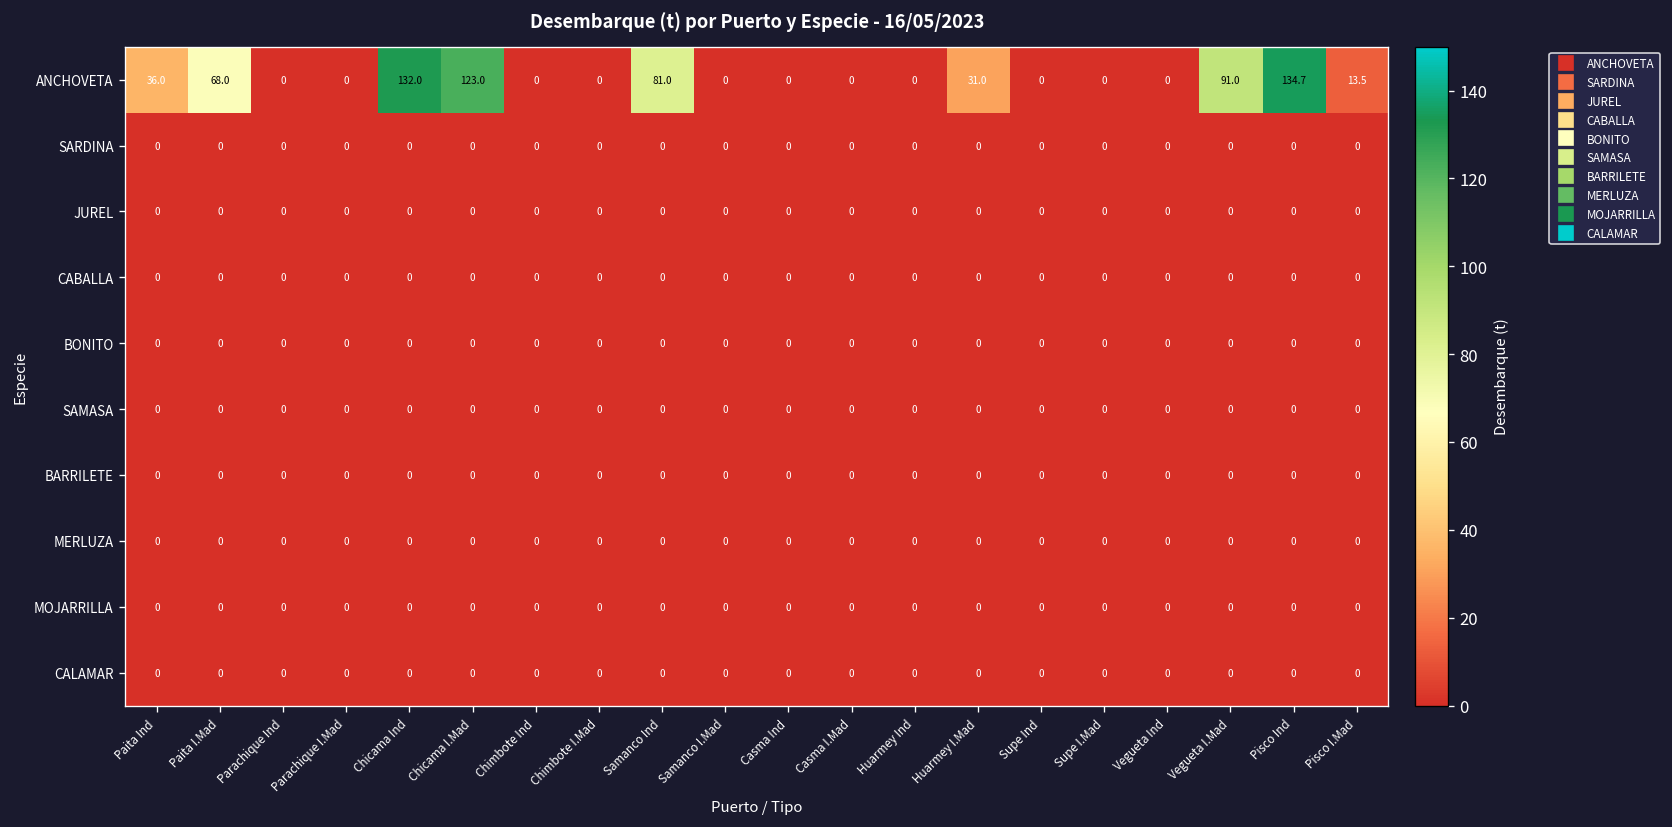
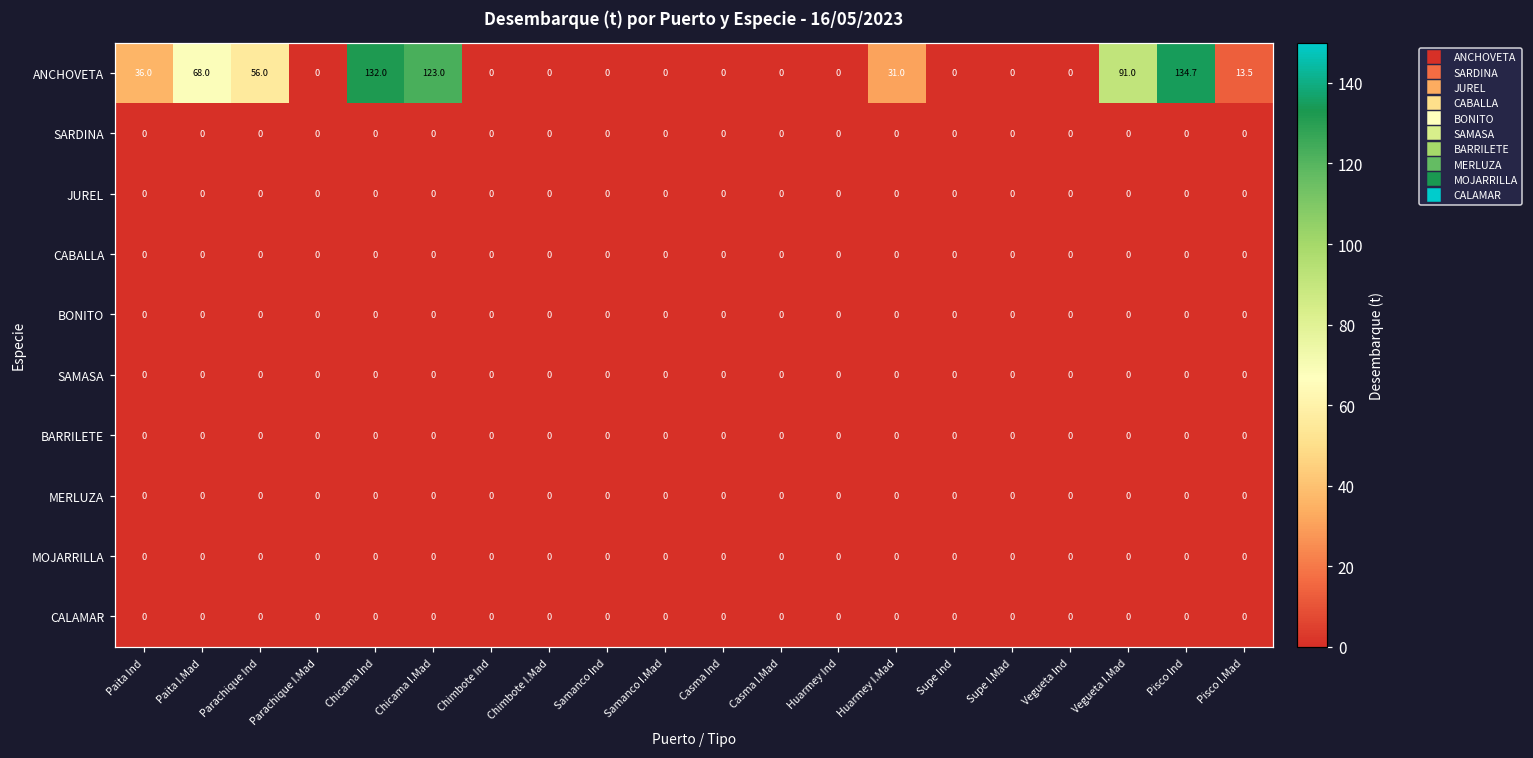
  {
    "ANCHOVETA": {
      "Paita Ind": 36.0,
      "Paita I.Mad": 68.0,
-     "Parachique Ind": 0,
+     "Parachique Ind": 56.0,
      "Parachique I.Mad": 0,
      "Chicama Ind": 132.0,
      "Chicama I.Mad": 123.0,
      "Chimbote Ind": 0,
      "Chimbote I.Mad": 0,
-     "Samanco Ind": 81.0,
+     "Samanco Ind": 0,
      "Samanco I.Mad": 0,
      "Casma Ind": 0,
      "Casma I.Mad": 0,
      "Huarmey Ind": 0,
      "Huarmey I.Mad": 31.0,
      "Supe Ind": 0,
      "Supe I.Mad": 0,
      "Vegueta Ind": 0,
      "Vegueta I.Mad": 91.0,
      "Pisco Ind": 134.7,
      "Pisco I.Mad": 13.5
    },
    "SARDINA": {
      "Paita Ind": 0,
      "Paita I.Mad": 0,
      "Parachique Ind": 0,
      "Parachique I.Mad": 0,
      "Chicama Ind": 0,
      "Chicama I.Mad": 0,
      "Chimbote Ind": 0,
      "Chimbote I.Mad": 0,
      "Samanco Ind": 0,
      "Samanco I.Mad": 0,
      "Casma Ind": 0,
      "Casma I.Mad": 0,
      "Huarmey Ind": 0,
      "Huarmey I.Mad": 0,
      "Supe Ind": 0,
      "Supe I.Mad": 0,
      "Vegueta Ind": 0,
      "Vegueta I.Mad": 0,
      "Pisco Ind": 0,
      "Pisco I.Mad": 0
    },
    "JUREL": {
      "Paita Ind": 0,
      "Paita I.Mad": 0,
      "Parachique Ind": 0,
      "Parachique I.Mad": 0,
      "Chicama Ind": 0,
      "Chicama I.Mad": 0,
      "Chimbote Ind": 0,
      "Chimbote I.Mad": 0,
      "Samanco Ind": 0,
      "Samanco I.Mad": 0,
      "Casma Ind": 0,
      "Casma I.Mad": 0,
      "Huarmey Ind": 0,
      "Huarmey I.Mad": 0,
      "Supe Ind": 0,
      "Supe I.Mad": 0,
      "Vegueta Ind": 0,
      "Vegueta I.Mad": 0,
      "Pisco Ind": 0,
      "Pisco I.Mad": 0
    },
    "CABALLA": {
      "Paita Ind": 0,
      "Paita I.Mad": 0,
      "Parachique Ind": 0,
      "Parachique I.Mad": 0,
      "Chicama Ind": 0,
      "Chicama I.Mad": 0,
      "Chimbote Ind": 0,
      "Chimbote I.Mad": 0,
      "Samanco Ind": 0,
      "Samanco I.Mad": 0,
      "Casma Ind": 0,
      "Casma I.Mad": 0,
      "Huarmey Ind": 0,
      "Huarmey I.Mad": 0,
      "Supe Ind": 0,
      "Supe I.Mad": 0,
      "Vegueta Ind": 0,
      "Vegueta I.Mad": 0,
      "Pisco Ind": 0,
      "Pisco I.Mad": 0
    },
    "BONITO": {
      "Paita Ind": 0,
      "Paita I.Mad": 0,
      "Parachique Ind": 0,
      "Parachique I.Mad": 0,
      "Chicama Ind": 0,
      "Chicama I.Mad": 0,
      "Chimbote Ind": 0,
      "Chimbote I.Mad": 0,
      "Samanco Ind": 0,
      "Samanco I.Mad": 0,
      "Casma Ind": 0,
      "Casma I.Mad": 0,
      "Huarmey Ind": 0,
      "Huarmey I.Mad": 0,
      "Supe Ind": 0,
      "Supe I.Mad": 0,
      "Vegueta Ind": 0,
      "Vegueta I.Mad": 0,
      "Pisco Ind": 0,
      "Pisco I.Mad": 0
    },
    "SAMASA": {
      "Paita Ind": 0,
      "Paita I.Mad": 0,
      "Parachique Ind": 0,
      "Parachique I.Mad": 0,
      "Chicama Ind": 0,
      "Chicama I.Mad": 0,
      "Chimbote Ind": 0,
      "Chimbote I.Mad": 0,
      "Samanco Ind": 0,
      "Samanco I.Mad": 0,
      "Casma Ind": 0,
      "Casma I.Mad": 0,
      "Huarmey Ind": 0,
      "Huarmey I.Mad": 0,
      "Supe Ind": 0,
      "Supe I.Mad": 0,
      "Vegueta Ind": 0,
      "Vegueta I.Mad": 0,
      "Pisco Ind": 0,
      "Pisco I.Mad": 0
    },
    "BARRILETE": {
      "Paita Ind": 0,
      "Paita I.Mad": 0,
      "Parachique Ind": 0,
      "Parachique I.Mad": 0,
      "Chicama Ind": 0,
      "Chicama I.Mad": 0,
      "Chimbote Ind": 0,
      "Chimbote I.Mad": 0,
      "Samanco Ind": 0,
      "Samanco I.Mad": 0,
      "Casma Ind": 0,
      "Casma I.Mad": 0,
      "Huarmey Ind": 0,
      "Huarmey I.Mad": 0,
      "Supe Ind": 0,
      "Supe I.Mad": 0,
      "Vegueta Ind": 0,
      "Vegueta I.Mad": 0,
      "Pisco Ind": 0,
      "Pisco I.Mad": 0
    },
    "MERLUZA": {
      "Paita Ind": 0,
      "Paita I.Mad": 0,
      "Parachique Ind": 0,
      "Parachique I.Mad": 0,
      "Chicama Ind": 0,
      "Chicama I.Mad": 0,
      "Chimbote Ind": 0,
      "Chimbote I.Mad": 0,
      "Samanco Ind": 0,
      "Samanco I.Mad": 0,
      "Casma Ind": 0,
      "Casma I.Mad": 0,
      "Huarmey Ind": 0,
      "Huarmey I.Mad": 0,
      "Supe Ind": 0,
      "Supe I.Mad": 0,
      "Vegueta Ind": 0,
      "Vegueta I.Mad": 0,
      "Pisco Ind": 0,
      "Pisco I.Mad": 0
    },
    "MOJARRILLA": {
      "Paita Ind": 0,
      "Paita I.Mad": 0,
      "Parachique Ind": 0,
      "Parachique I.Mad": 0,
      "Chicama Ind": 0,
      "Chicama I.Mad": 0,
      "Chimbote Ind": 0,
      "Chimbote I.Mad": 0,
      "Samanco Ind": 0,
      "Samanco I.Mad": 0,
      "Casma Ind": 0,
      "Casma I.Mad": 0,
      "Huarmey Ind": 0,
      "Huarmey I.Mad": 0,
      "Supe Ind": 0,
      "Supe I.Mad": 0,
      "Vegueta Ind": 0,
      "Vegueta I.Mad": 0,
      "Pisco Ind": 0,
      "Pisco I.Mad": 0
    },
    "CALAMAR": {
      "Paita Ind": 0,
      "Paita I.Mad": 0,
      "Parachique Ind": 0,
      "Parachique I.Mad": 0,
      "Chicama Ind": 0,
      "Chicama I.Mad": 0,
      "Chimbote Ind": 0,
      "Chimbote I.Mad": 0,
      "Samanco Ind": 0,
      "Samanco I.Mad": 0,
      "Casma Ind": 0,
      "Casma I.Mad": 0,
      "Huarmey Ind": 0,
      "Huarmey I.Mad": 0,
      "Supe Ind": 0,
      "Supe I.Mad": 0,
      "Vegueta Ind": 0,
      "Vegueta I.Mad": 0,
      "Pisco Ind": 0,
      "Pisco I.Mad": 0
    }
  }
